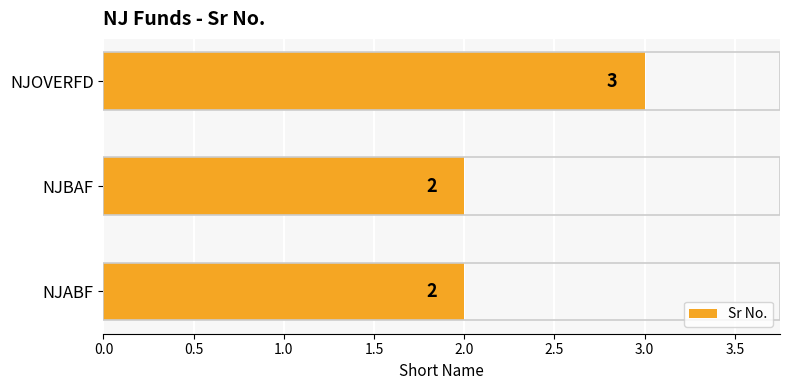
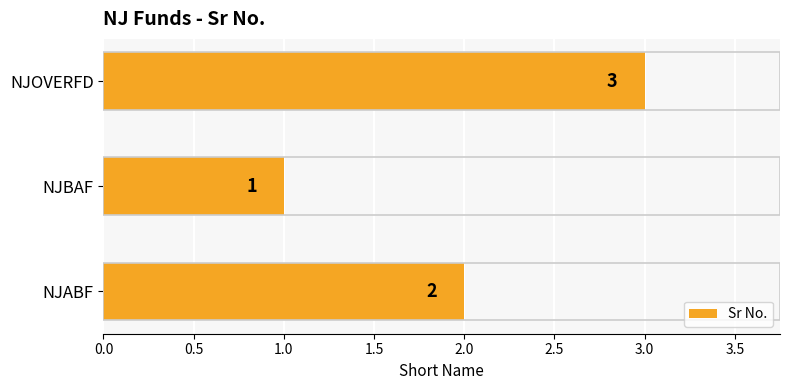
  {
    "NJOVERFD": 3,
-   "NJBAF": 2,
+   "NJBAF": 1,
    "NJABF": 2
  }
